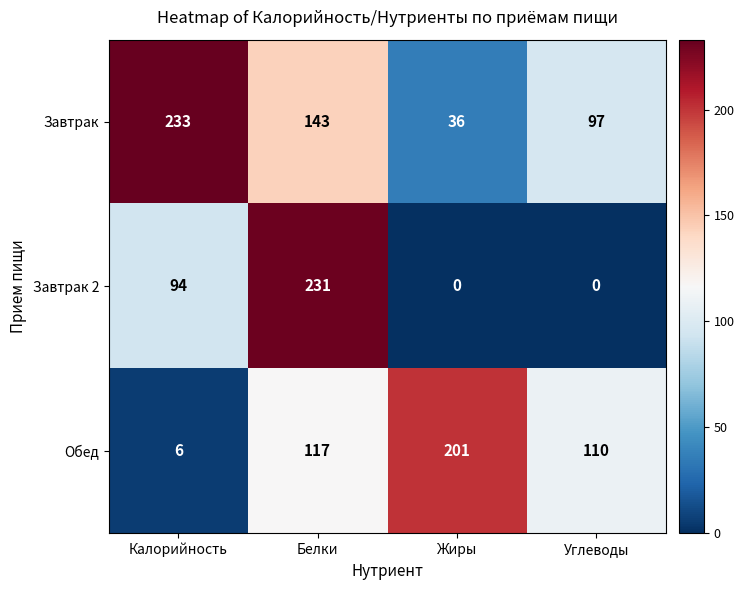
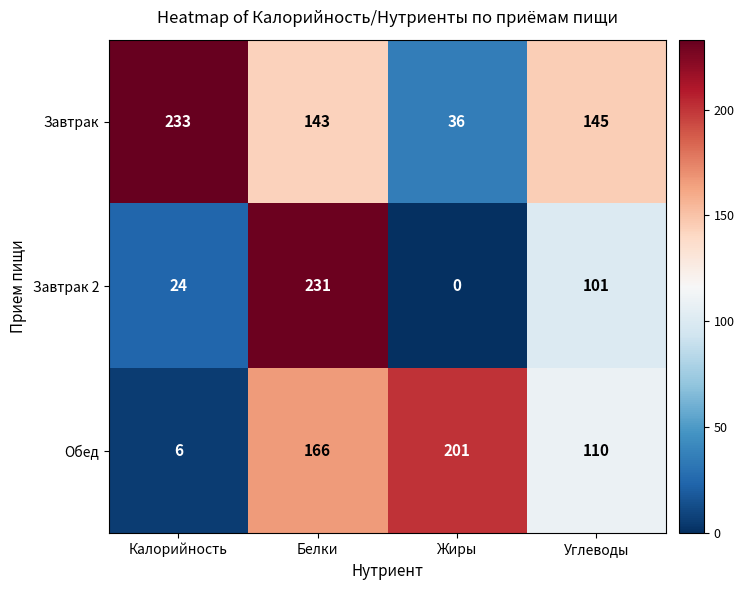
  {
    "Завтрак": {
      "Калорийность": 233,
      "Белки": 143,
      "Жиры": 36,
-     "Углеводы": 97
+     "Углеводы": 145
    },
    "Завтрак 2": {
-     "Калорийность": 94,
+     "Калорийность": 24,
      "Белки": 231,
      "Жиры": 0,
-     "Углеводы": 0
+     "Углеводы": 101
    },
    "Обед": {
      "Калорийность": 6,
-     "Белки": 117,
+     "Белки": 166,
      "Жиры": 201,
      "Углеводы": 110
    }
  }
